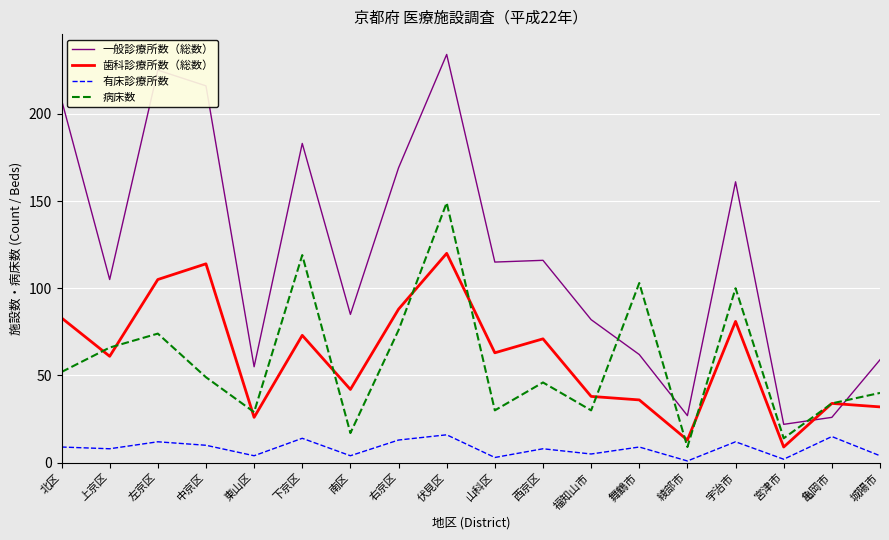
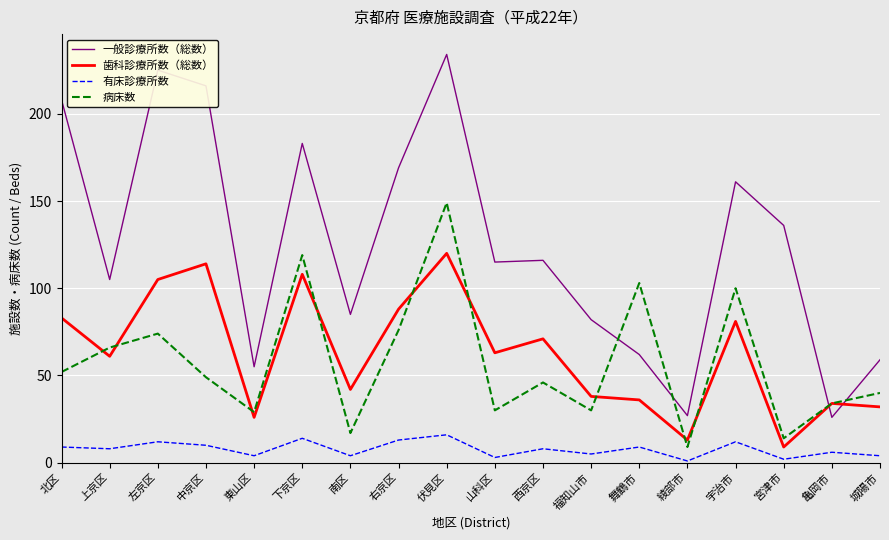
  {
    "一般診療所数（総数）": {
      "北区": 208,
      "上京区": 105,
      "東山区": 55,
      "下京区": 183,
      "南区": 85,
      "右京区": 169,
      "伏見区": 234,
      "山科区": 115,
      "西京区": 116,
      "福知山市": 82,
      "舞鶴市": 62,
      "綾部市": 27,
      "宇治市": 161,
-     "宮津市": 22,
+     "宮津市": 136,
      "亀岡市": 26,
      "城陽市": 59
    },
    "歯科診療所数（総数）": {
      "北区": 83,
      "上京区": 61,
      "左京区": 105,
      "中京区": 114,
      "東山区": 26,
-     "下京区": 73,
+     "下京区": 108,
      "南区": 42,
      "右京区": 88,
      "伏見区": 120,
      "山科区": 63,
      "西京区": 71,
      "福知山市": 38,
      "舞鶴市": 36,
      "綾部市": 13,
      "宇治市": 81,
      "宮津市": 9,
      "城陽市": 32
    },
    "有床診療所数": {
      "北区": 9,
      "上京区": 8,
      "左京区": 12,
      "中京区": 10,
      "東山区": 4,
      "下京区": 14,
      "南区": 4,
      "右京区": 13,
      "伏見区": 16,
      "山科区": 3,
      "西京区": 8,
      "福知山市": 5,
      "舞鶴市": 9,
      "綾部市": 1,
      "宇治市": 12,
      "宮津市": 2,
-     "亀岡市": 15,
+     "亀岡市": 6,
      "城陽市": 4
    },
    "病床数": {
      "北区": 52,
      "上京区": 66,
      "左京区": 74,
      "中京区": 49,
      "東山区": 29,
      "下京区": 119,
      "南区": 17,
      "右京区": 76,
      "伏見区": 149,
      "山科区": 30,
      "西京区": 46,
      "福知山市": 30,
      "舞鶴市": 103,
      "綾部市": 9,
      "宇治市": 100,
      "宮津市": 14,
      "城陽市": 40
    }
  }
